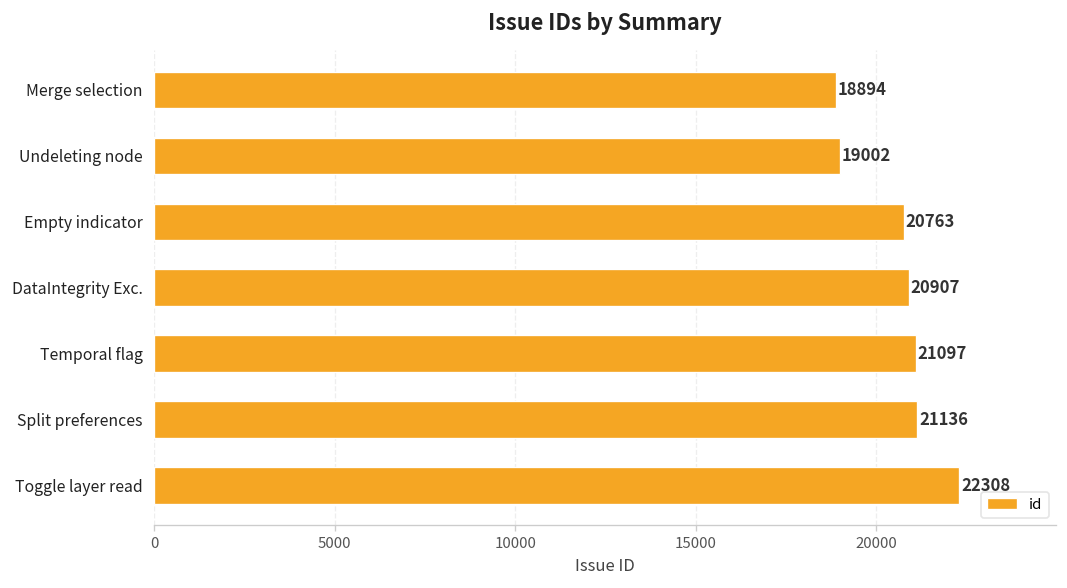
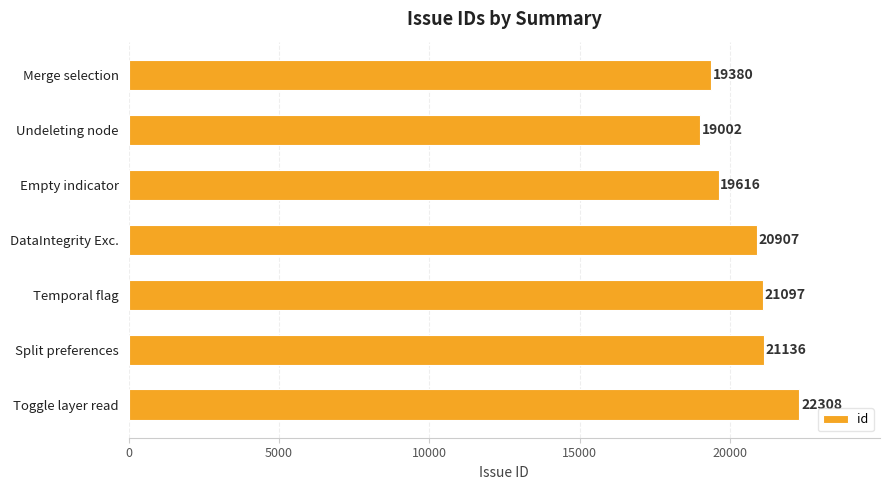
  {
-   "Merge selection": 18894,
+   "Merge selection": 19380,
    "Undeleting node": 19002,
-   "Empty indicator": 20763,
+   "Empty indicator": 19616,
    "DataIntegrity Exc.": 20907,
    "Temporal flag": 21097,
    "Split preferences": 21136
  }
